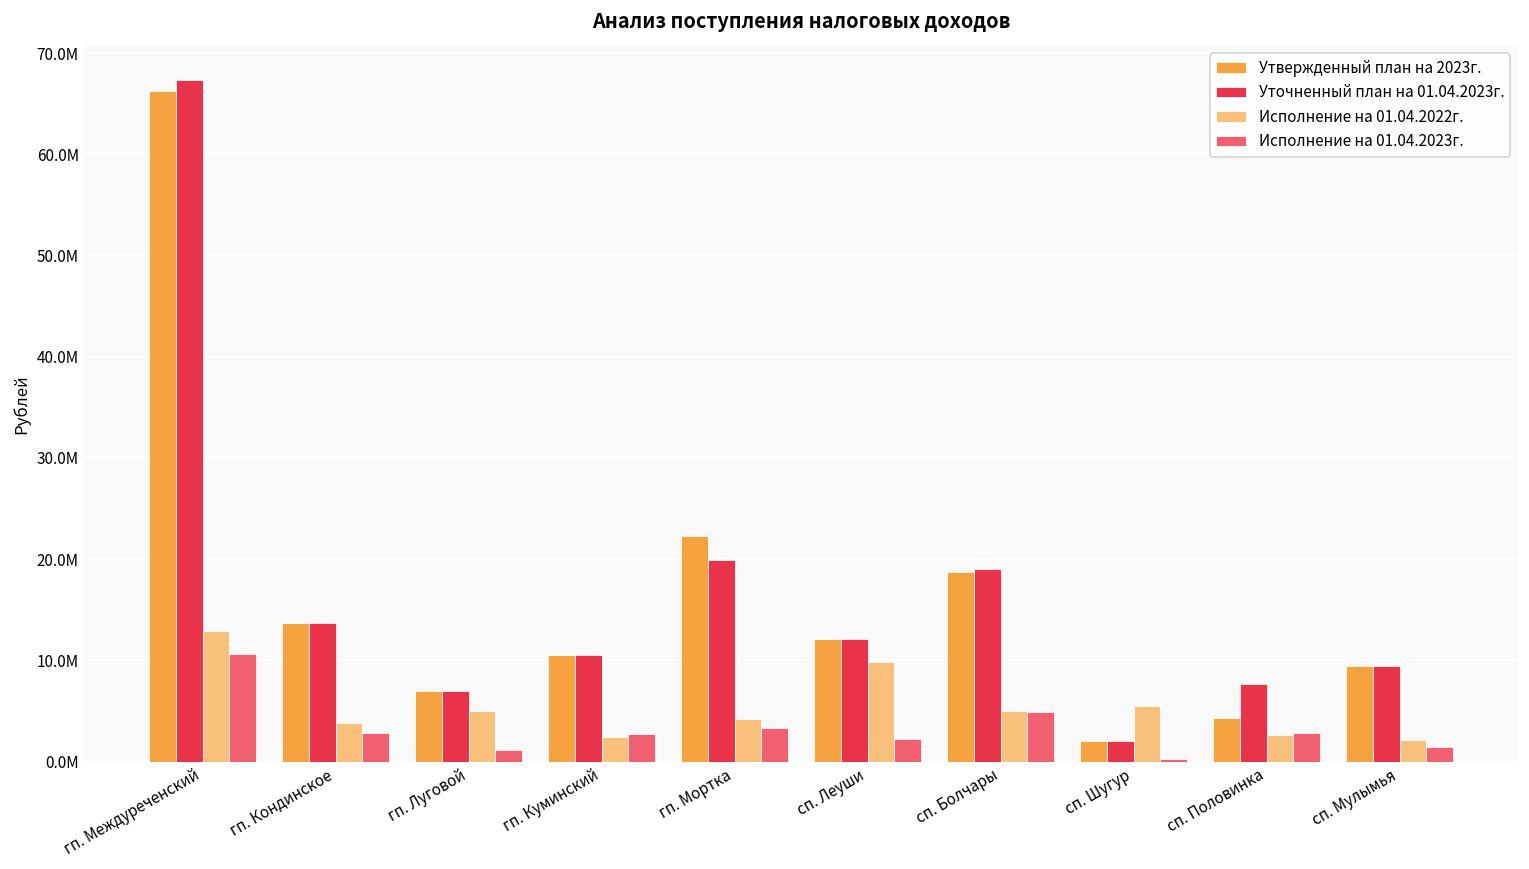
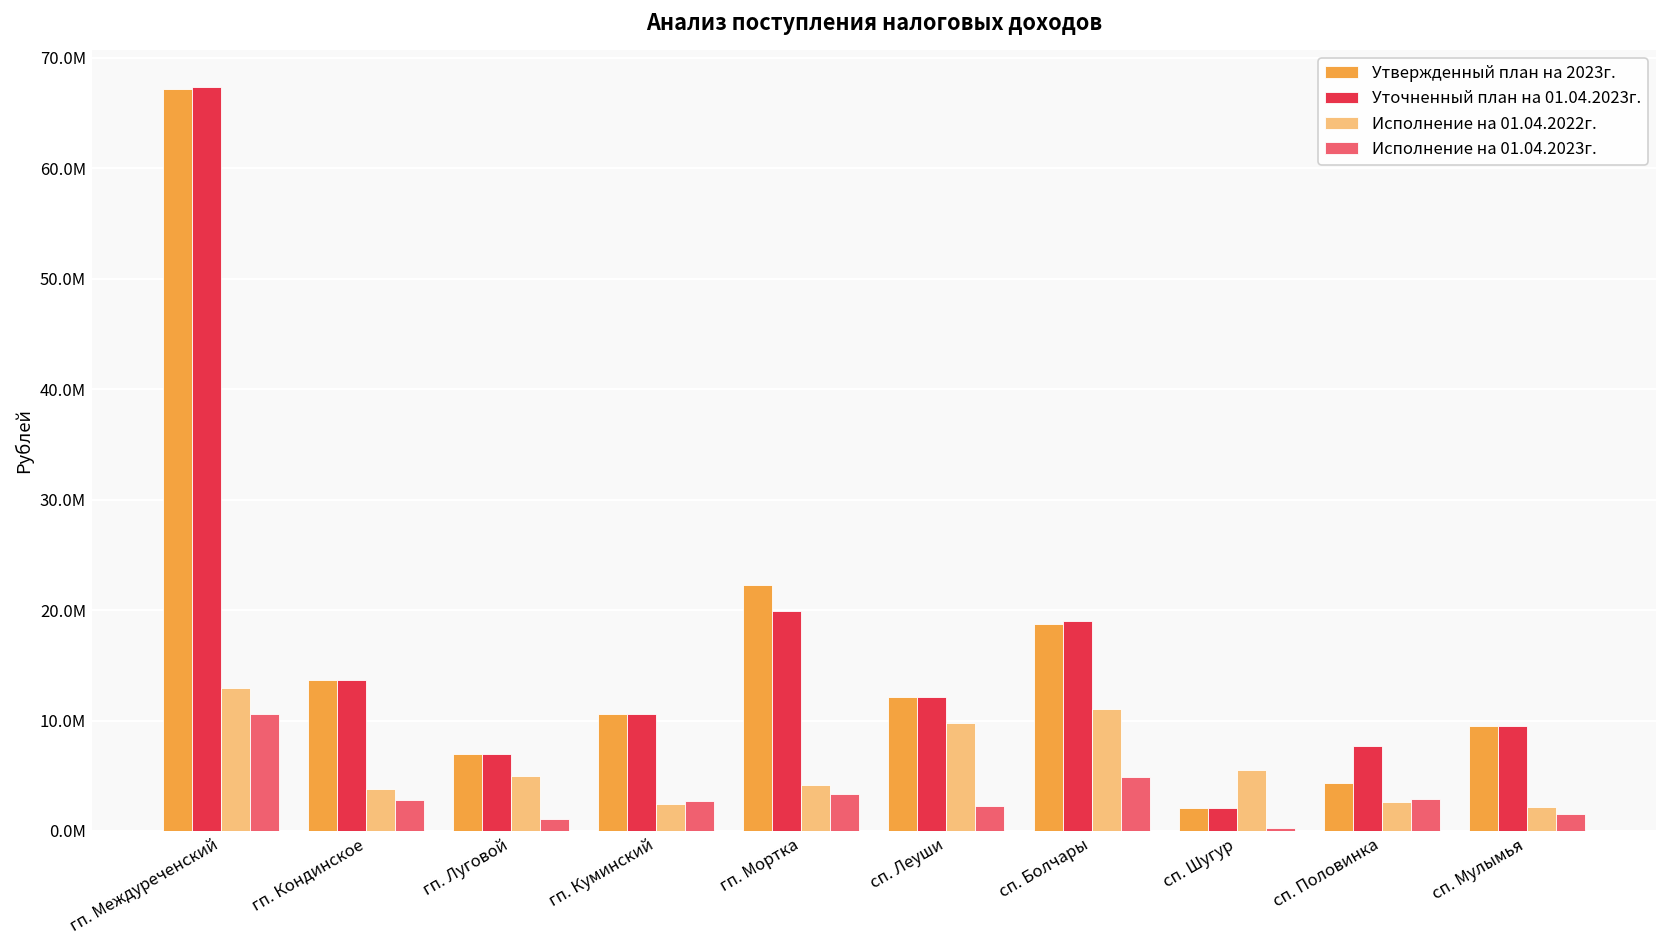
  {
    "Утвержденный план на 2023г.": {
-     "гп. Междуреченский": 66000000,
+     "гп. Междуреченский": 67000000,
      "гп. Кондинское": 14000000,
      "гп. Луговой": 7000000,
      "гп. Куминский": 11000000,
      "гп. Мортка": 22000000,
      "сп. Леуши": 12000000,
      "сп. Болчары": 19000000,
      "сп. Шугур": 2000000,
      "сп. Половинка": 4000000,
      "сп. Мулымья": 9000000
    },
    "Исполнение на 01.04.2022г.": {
      "гп. Междуреченский": 13000000,
      "гп. Кондинское": 4000000,
      "гп. Луговой": 5000000,
      "гп. Куминский": 2000000,
      "гп. Мортка": 4000000,
      "сп. Леуши": 10000000,
-     "сп. Болчары": 5000000,
+     "сп. Болчары": 11000000,
      "сп. Шугур": 6000000,
      "сп. Половинка": 3000000,
      "сп. Мулымья": 2000000
    }
  }
